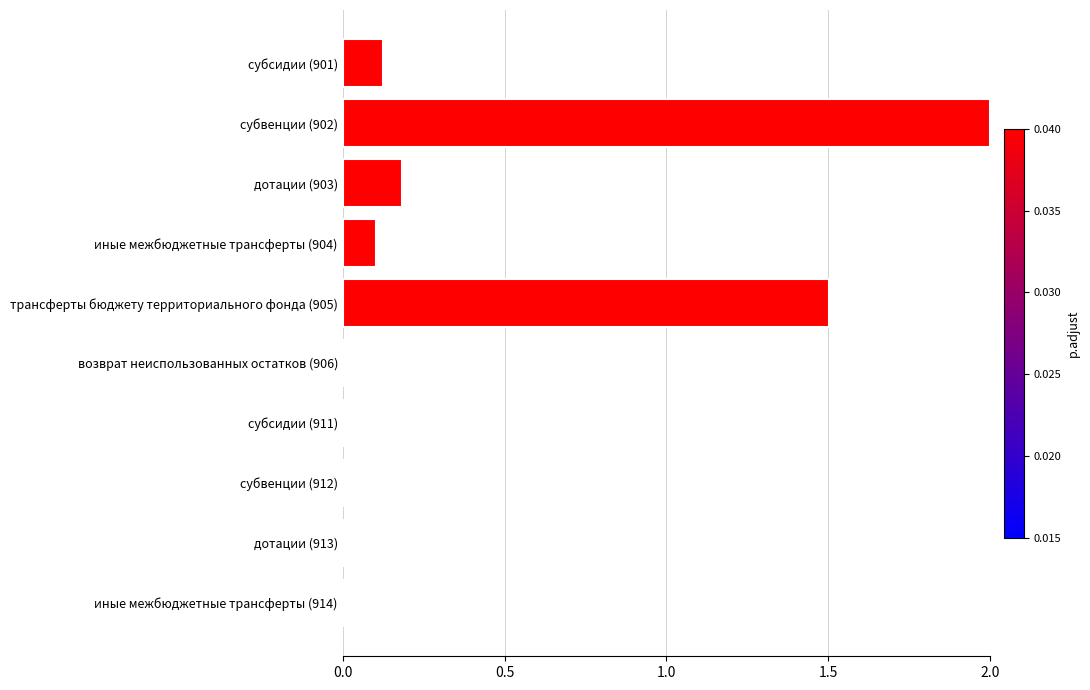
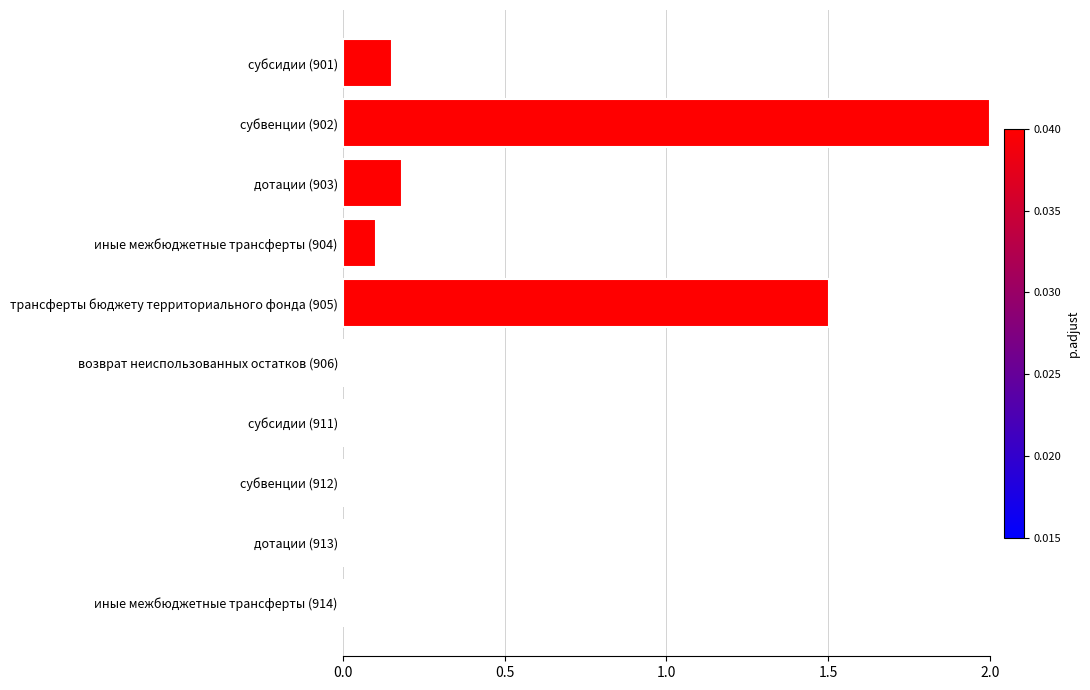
  {
-   "субсидии (901)": 0.12,
+   "субсидии (901)": 0.15,
    "субвенции (902)": 2.00,
    "дотации (903)": 0.18,
    "иные межбюджетные трансферты (904)": 0.10,
    "трансферты бюджету территориального фонда (905)": 1.50,
    "субсидии (911)": 0.00,
    "субвенции (912)": 0.00,
    "дотации (913)": 0.00,
    "иные межбюджетные трансферты (914)": 0.00
  }
